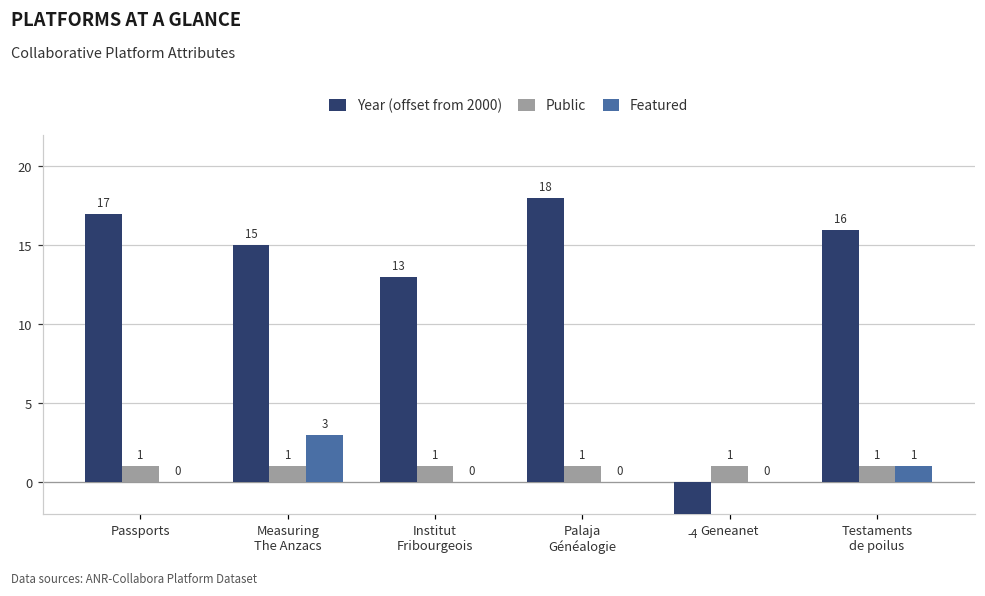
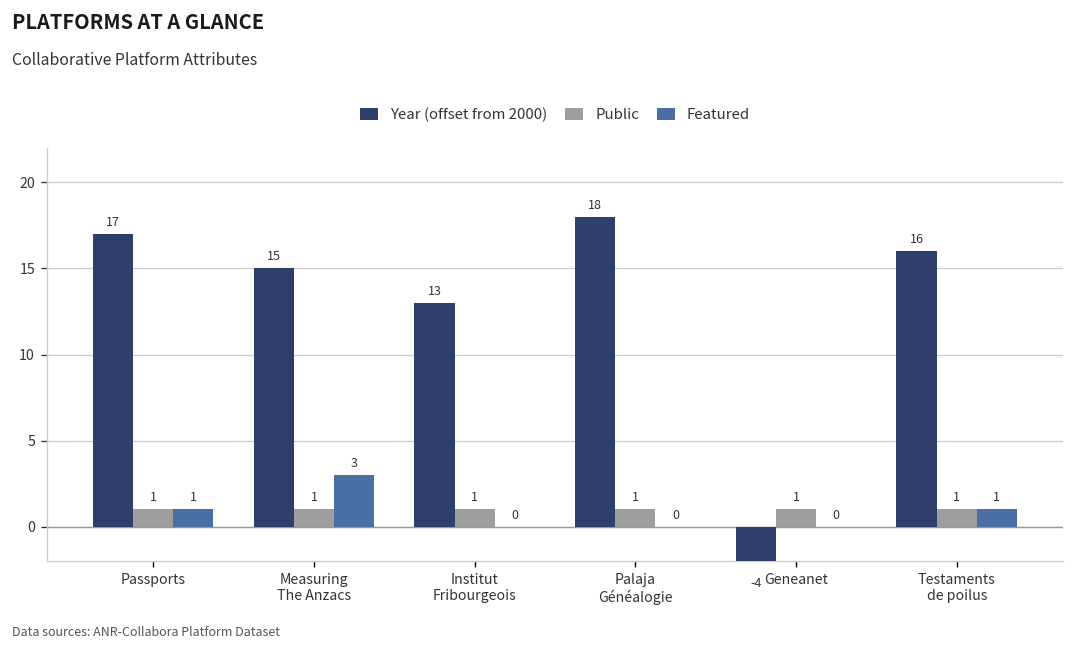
  {
    "Year (offset from 2000)": {
      "Passports": 17,
      "Measuring The Anzacs": 15,
      "Institut Fribourgeois": 13,
      "Palaja Généalogie": 18,
      "Testaments de poilus": 16
    },
    "Public": {
      "Passports": 1,
      "Measuring The Anzacs": 1,
      "Institut Fribourgeois": 1,
      "Palaja Généalogie": 1,
      "Geneanet": 1,
      "Testaments de poilus": 1
    },
    "Featured": {
-     "Passports": 0,
+     "Passports": 1,
      "Measuring The Anzacs": 3,
      "Institut Fribourgeois": 0,
      "Palaja Généalogie": 0,
      "Geneanet": 0,
      "Testaments de poilus": 1
    }
  }
